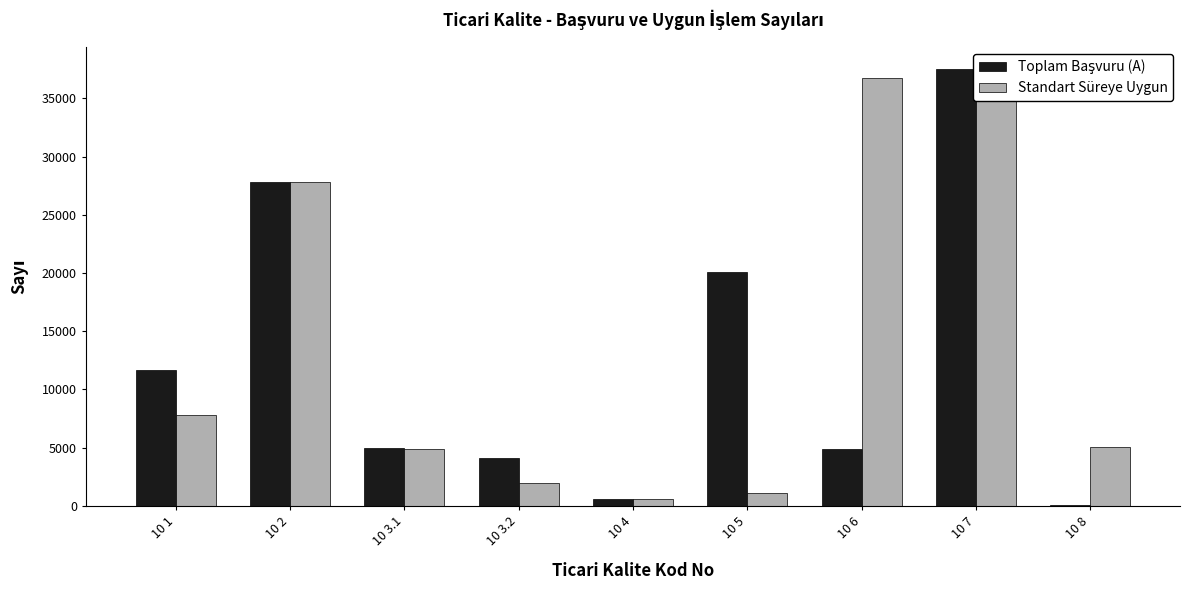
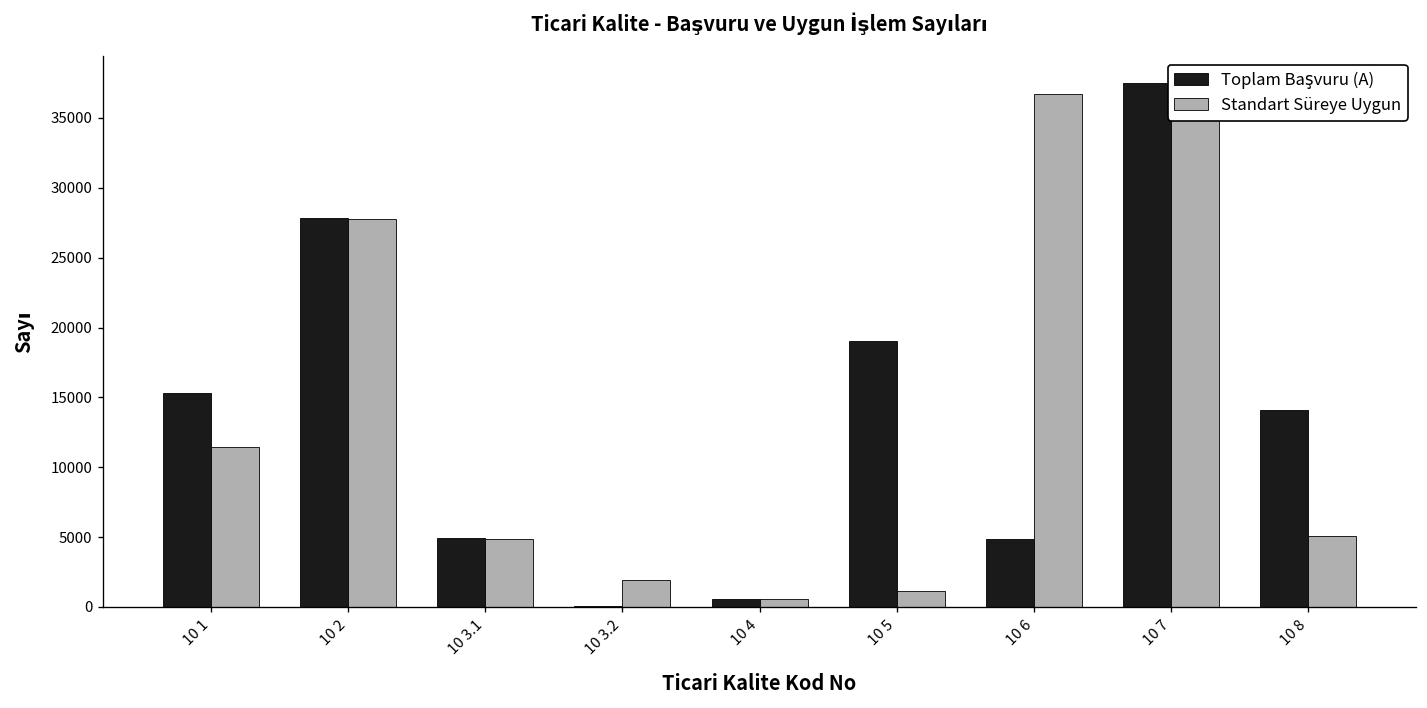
  {
    "Toplam Başvuru (A)": {
-     "10 1": 11700,
+     "10 1": 15300,
      "10 2": 27800,
      "10 3.1": 4900,
-     "10 3.2": 4100,
+     "10 3.2": 0,
      "10 4": 600,
-     "10 5": 20000,
+     "10 5": 19000,
      "10 6": 4800,
      "10 7": 37500,
-     "10 8": 100
+     "10 8": 14100
    },
    "Standart Süreye Uygun": {
-     "10 1": 7800,
+     "10 1": 11400,
      "10 2": 27800,
      "10 3.1": 4900,
      "10 3.2": 1900,
      "10 4": 600,
      "10 5": 1100,
      "10 6": 36700,
      "10 8": 5100
    }
  }
